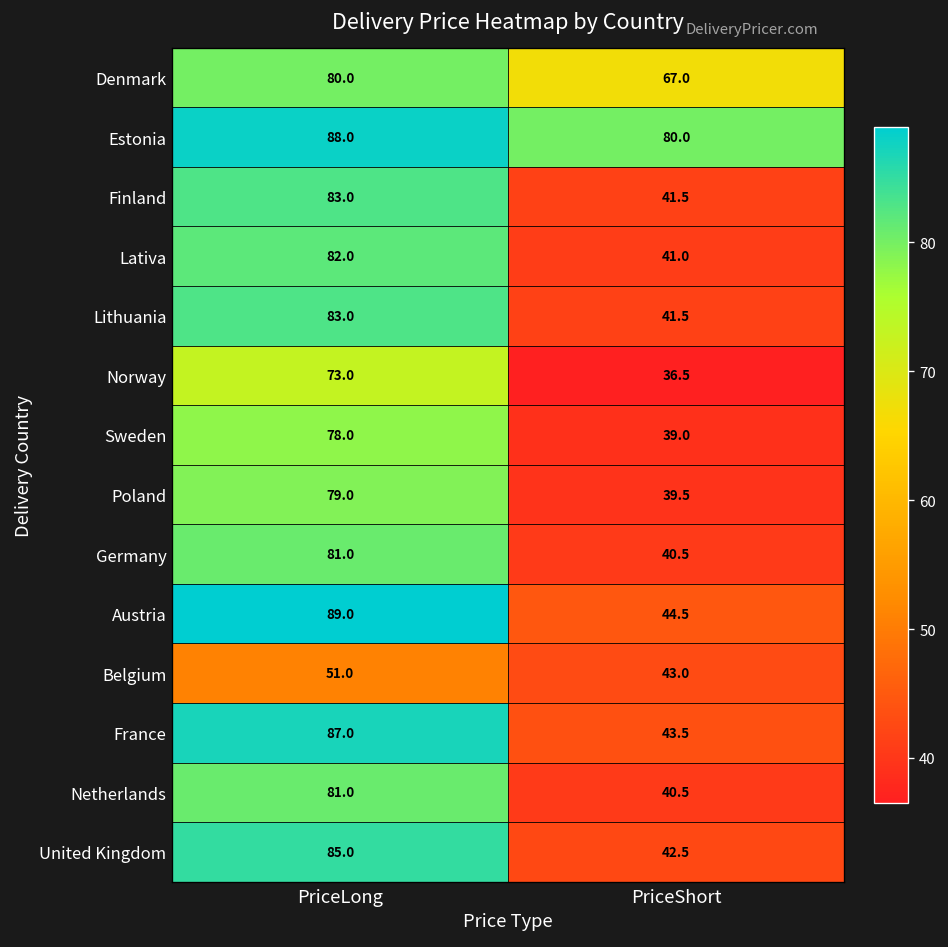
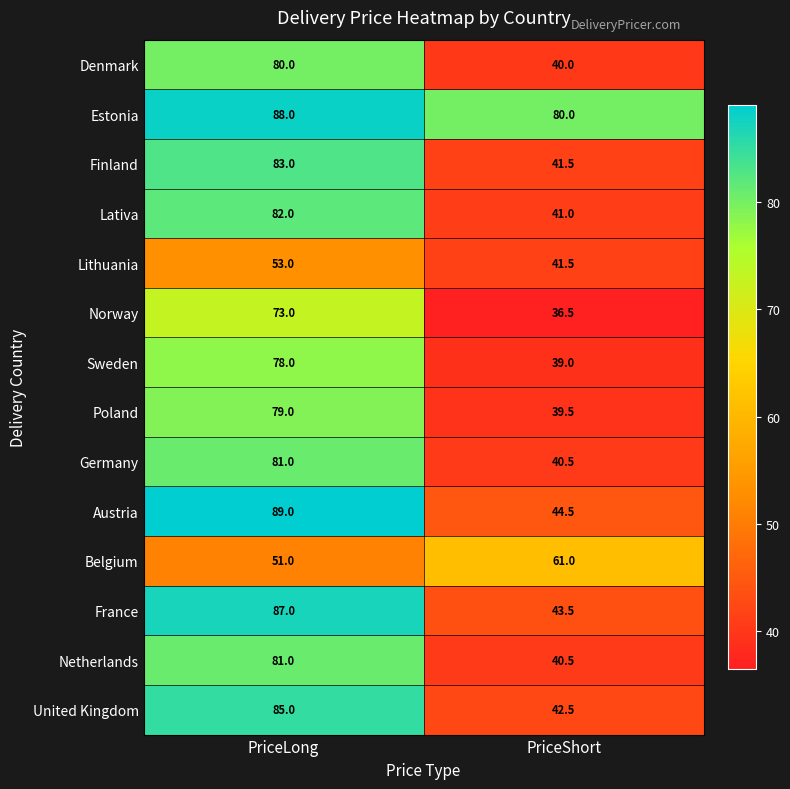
  {
    "Denmark": {
      "PriceLong": 80.0,
-     "PriceShort": 67.0
+     "PriceShort": 40.0
    },
    "Estonia": {
      "PriceLong": 88.0,
      "PriceShort": 80.0
    },
    "Finland": {
      "PriceLong": 83.0,
      "PriceShort": 41.5
    },
    "Lativa": {
      "PriceLong": 82.0,
      "PriceShort": 41.0
    },
    "Lithuania": {
-     "PriceLong": 83.0,
+     "PriceLong": 53.0,
      "PriceShort": 41.5
    },
    "Norway": {
      "PriceLong": 73.0,
      "PriceShort": 36.5
    },
    "Sweden": {
      "PriceLong": 78.0,
      "PriceShort": 39.0
    },
    "Poland": {
      "PriceLong": 79.0,
      "PriceShort": 39.5
    },
    "Germany": {
      "PriceLong": 81.0,
      "PriceShort": 40.5
    },
    "Austria": {
      "PriceLong": 89.0,
      "PriceShort": 44.5
    },
    "Belgium": {
      "PriceLong": 51.0,
-     "PriceShort": 43.0
+     "PriceShort": 61.0
    },
    "France": {
      "PriceLong": 87.0,
      "PriceShort": 43.5
    },
    "Netherlands": {
      "PriceLong": 81.0,
      "PriceShort": 40.5
    },
    "United Kingdom": {
      "PriceLong": 85.0,
      "PriceShort": 42.5
    }
  }
